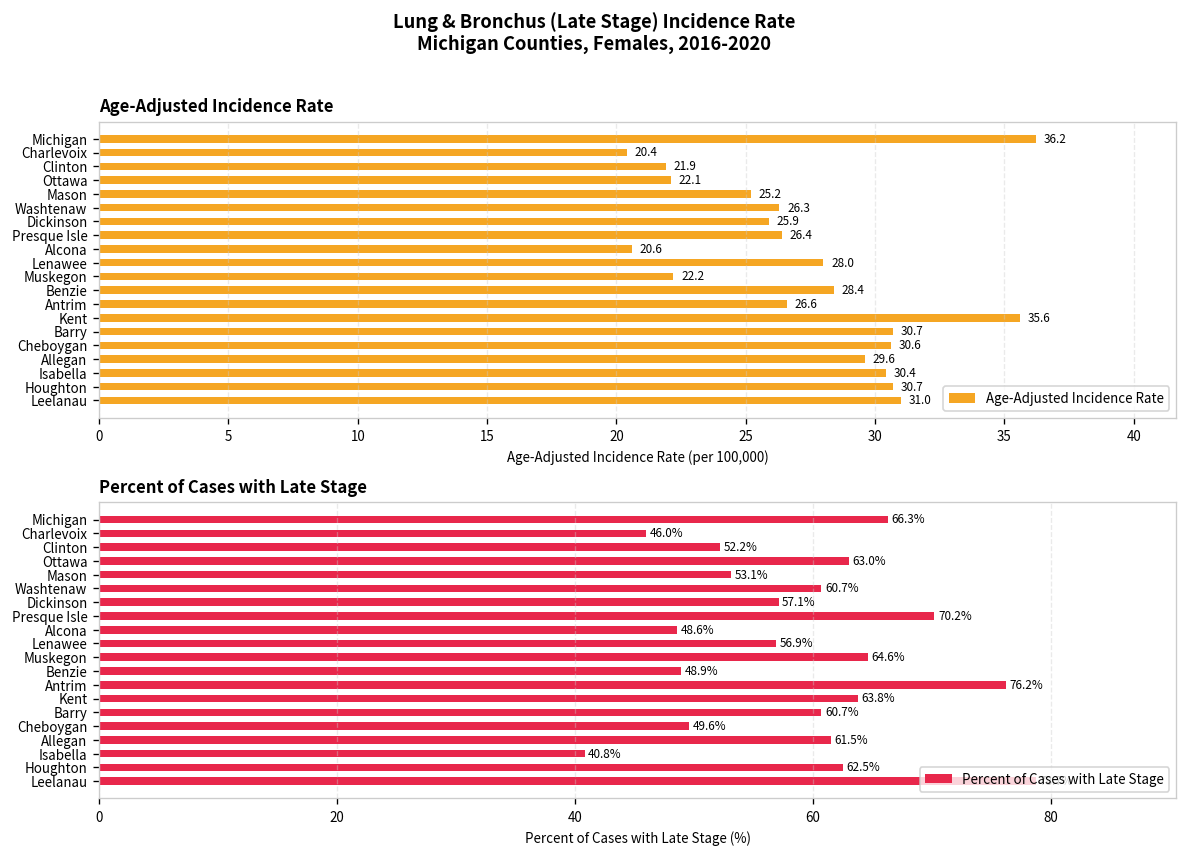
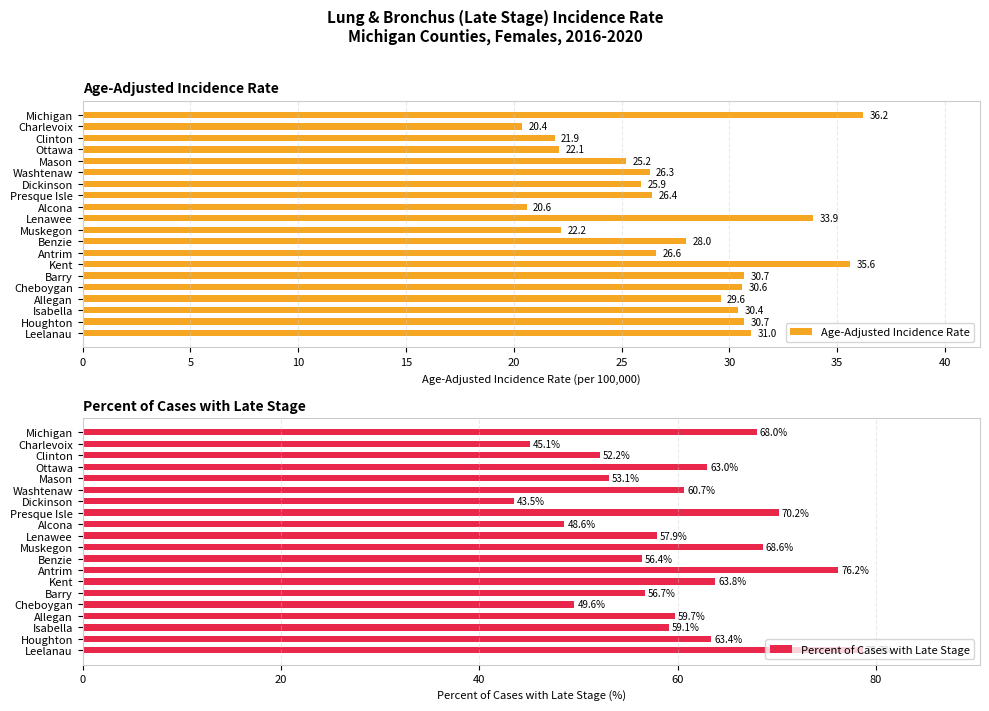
  {
    "Age-Adjusted Incidence Rate": {
      "Michigan": "36.2",
      "Charlevoix": "20.4",
      "Clinton": "21.9",
      "Ottawa": "22.1",
      "Mason": "25.2",
      "Washtenaw": "26.3",
      "Dickinson": "25.9",
      "Presque Isle": "26.4",
      "Alcona": "20.6",
-     "Lenawee": "28.0",
+     "Lenawee": "33.9",
      "Muskegon": "22.2",
-     "Benzie": "28.4",
+     "Benzie": "28.0",
      "Antrim": "26.6",
      "Kent": "35.6",
      "Barry": "30.7",
      "Cheboygan": "30.6",
      "Allegan": "29.6",
      "Isabella": "30.4",
      "Houghton": "30.7",
      "Leelanau": "31.0"
    },
    "Percent of Cases with Late Stage": {
-     "Michigan": "66.3%",
-     "Charlevoix": "46.0%",
+     "Michigan": "68.0%",
+     "Charlevoix": "45.1%",
      "Clinton": "52.2%",
      "Ottawa": "63.0%",
      "Mason": "53.1%",
      "Washtenaw": "60.7%",
-     "Dickinson": "57.1%",
+     "Dickinson": "43.5%",
      "Presque Isle": "70.2%",
      "Alcona": "48.6%",
-     "Lenawee": "56.9%",
-     "Muskegon": "64.6%",
-     "Benzie": "48.9%",
+     "Lenawee": "57.9%",
+     "Muskegon": "68.6%",
+     "Benzie": "56.4%",
      "Antrim": "76.2%",
      "Kent": "63.8%",
-     "Barry": "60.7%",
+     "Barry": "56.7%",
      "Cheboygan": "49.6%",
-     "Allegan": "61.5%",
-     "Isabella": "40.8%",
-     "Houghton": "62.5%"
+     "Allegan": "59.7%",
+     "Isabella": "59.1%",
+     "Houghton": "63.4%"
    }
  }
